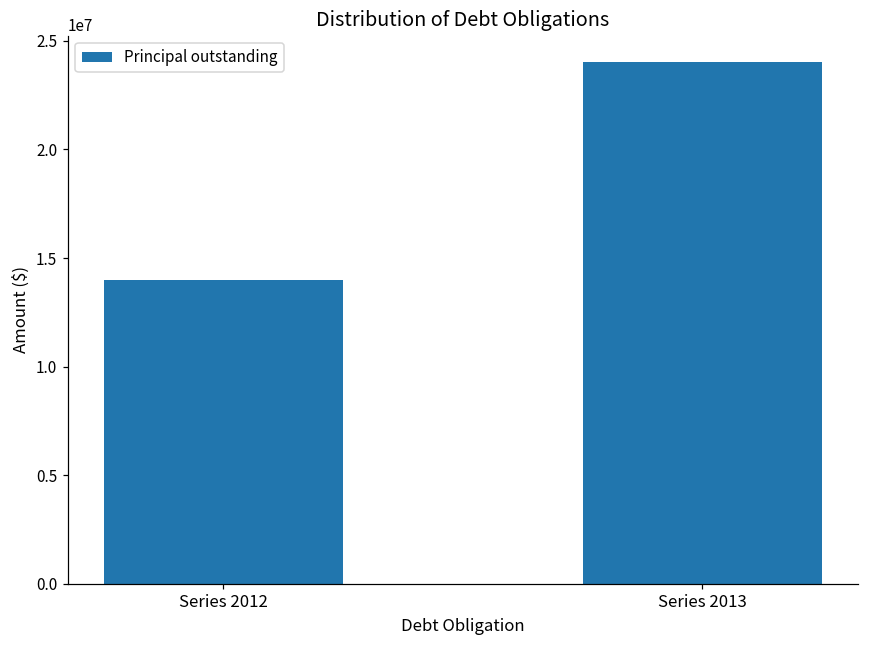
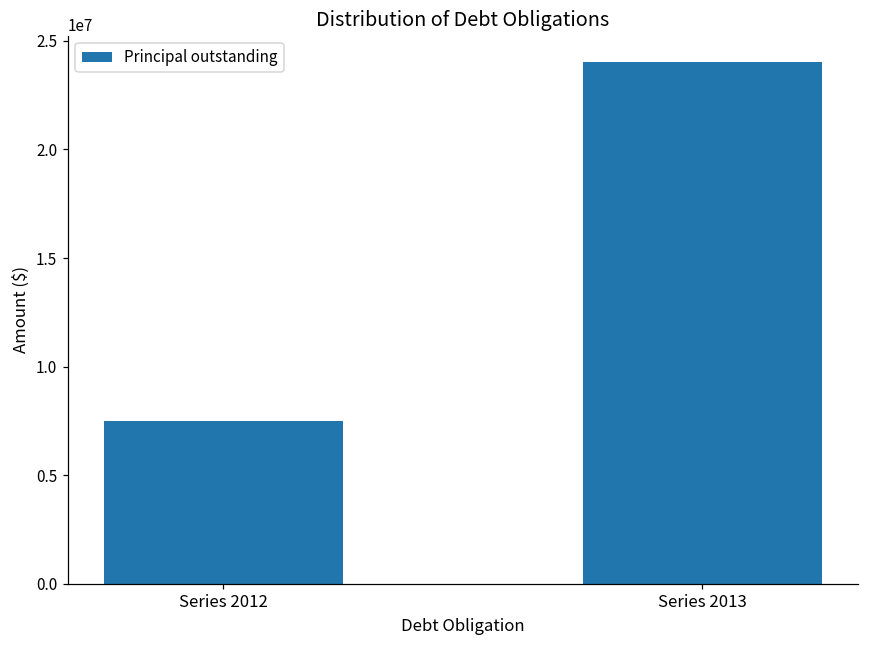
  {
-   "Series 2012": 14000000,
+   "Series 2012": 7500000,
    "Series 2013": 24000000
  }
